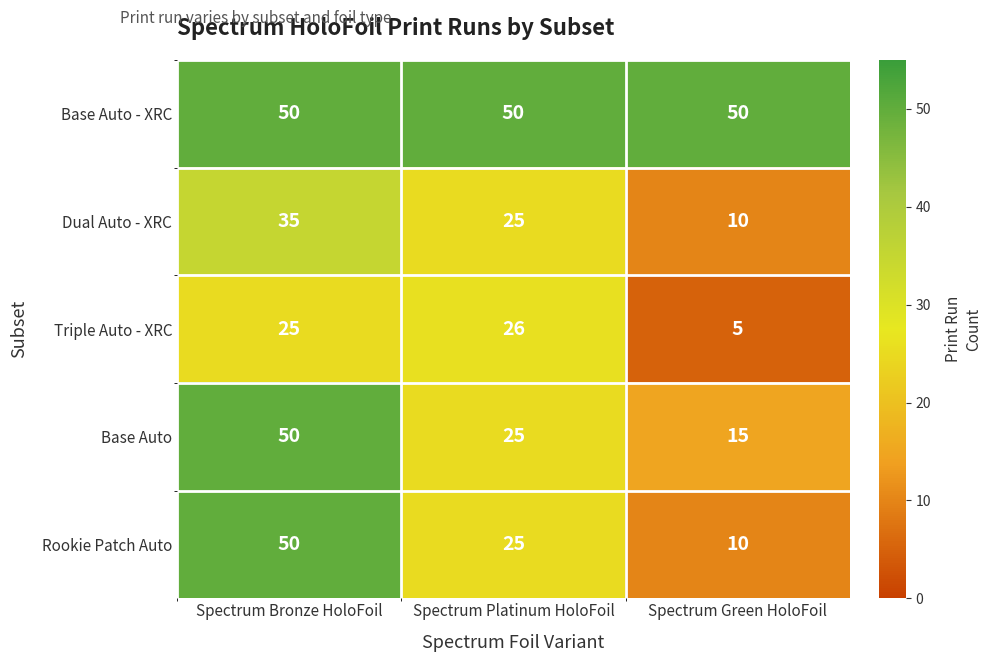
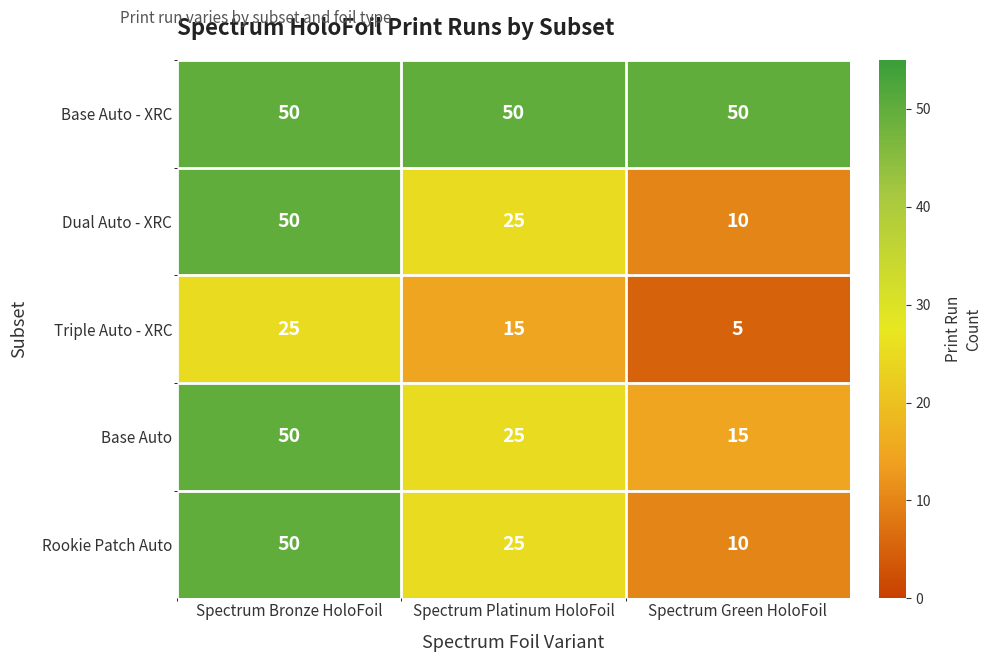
  {
    "Base Auto - XRC": {
      "Spectrum Bronze HoloFoil": 50,
      "Spectrum Platinum HoloFoil": 50,
      "Spectrum Green HoloFoil": 50
    },
    "Dual Auto - XRC": {
-     "Spectrum Bronze HoloFoil": 35,
+     "Spectrum Bronze HoloFoil": 50,
      "Spectrum Platinum HoloFoil": 25,
      "Spectrum Green HoloFoil": 10
    },
    "Triple Auto - XRC": {
      "Spectrum Bronze HoloFoil": 25,
-     "Spectrum Platinum HoloFoil": 26,
+     "Spectrum Platinum HoloFoil": 15,
      "Spectrum Green HoloFoil": 5
    },
    "Base Auto": {
      "Spectrum Bronze HoloFoil": 50,
      "Spectrum Platinum HoloFoil": 25,
      "Spectrum Green HoloFoil": 15
    },
    "Rookie Patch Auto": {
      "Spectrum Bronze HoloFoil": 50,
      "Spectrum Platinum HoloFoil": 25,
      "Spectrum Green HoloFoil": 10
    }
  }
